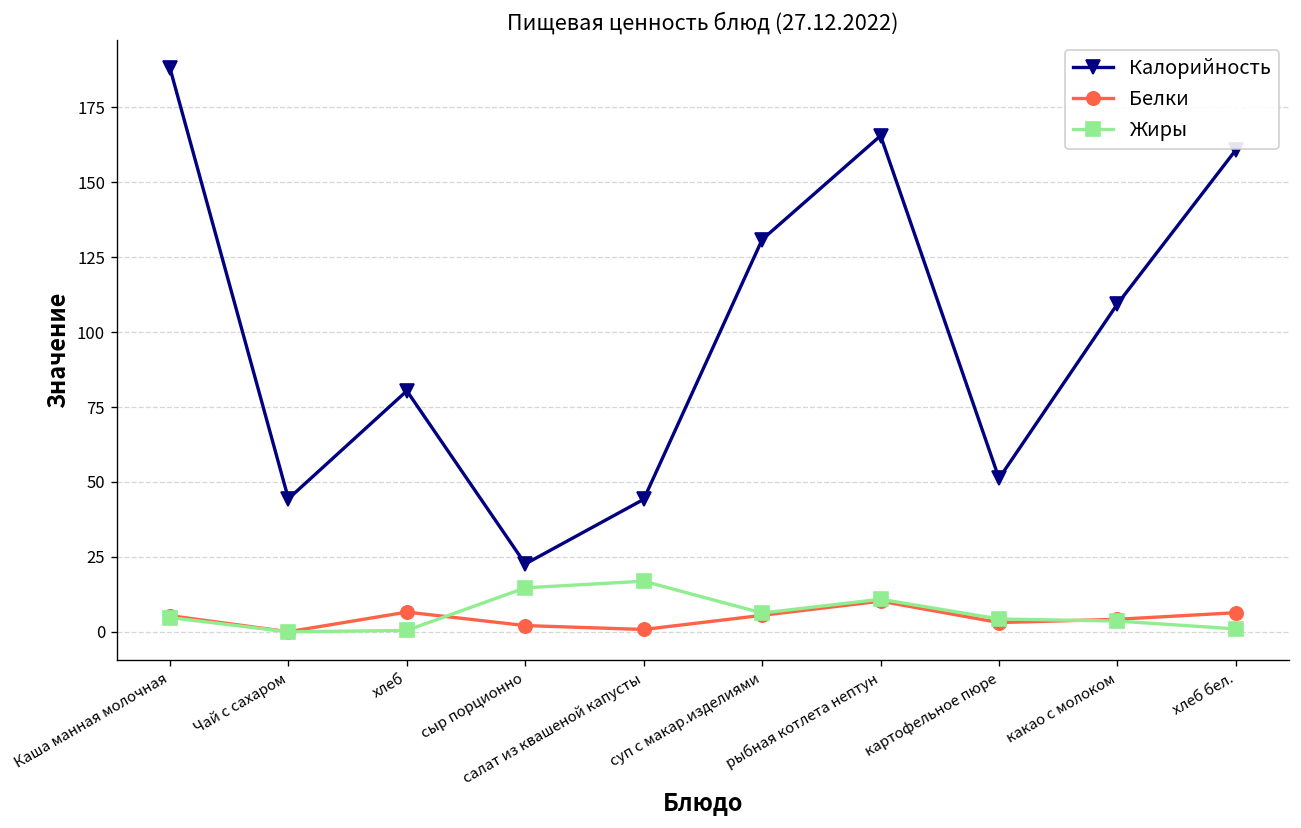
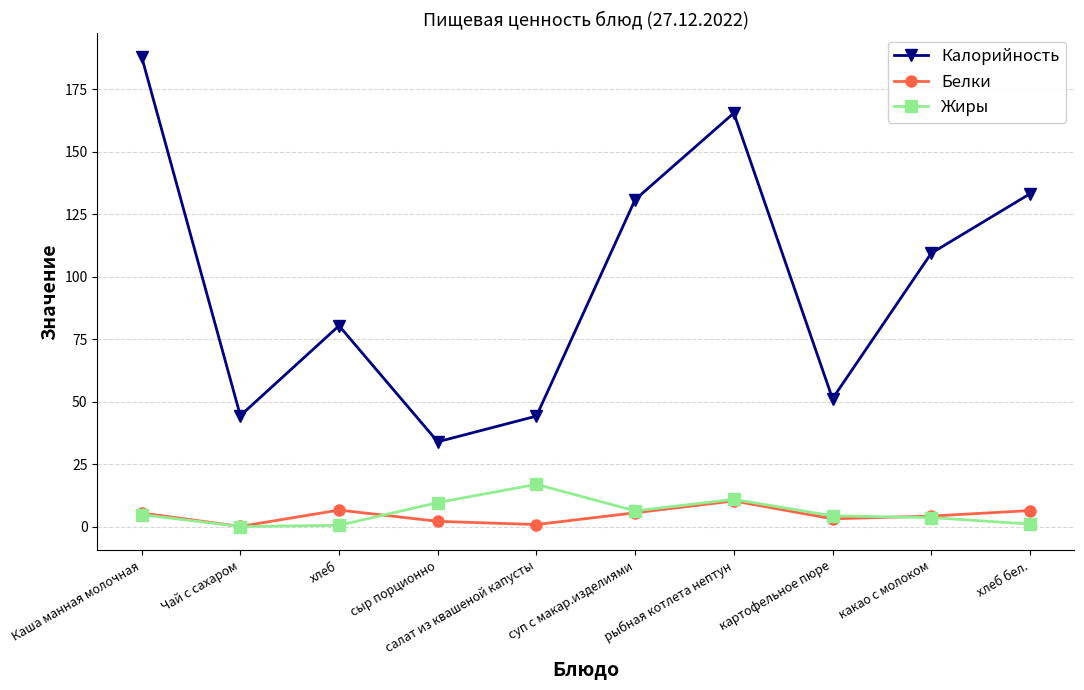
  {
    "Калорийность": {
      "Каша манная молочная": 188,
      "Чай с сахаром": 44,
      "хлеб": 80,
-     "сыр порционно": 23,
+     "сыр порционно": 34,
      "салат из квашеной капусты": 44,
      "суп с макар.изделиями": 131,
      "рыбная котлета нептун": 166,
      "картофельное пюре": 51,
      "какао с молоком": 109,
-     "хлеб бел.": 161
+     "хлеб бел.": 133
    },
    "Белки": {
      "хлеб": 7,
      "сыр порционно": 2,
      "салат из квашеной капусты": 1,
      "картофельное пюре": 3,
      "хлеб бел.": 6
    },
    "Жиры": {
      "хлеб": 1,
-     "сыр порционно": 15,
+     "сыр порционно": 10,
      "салат из квашеной капусты": 17,
      "картофельное пюре": 4,
      "хлеб бел.": 1
    }
  }
